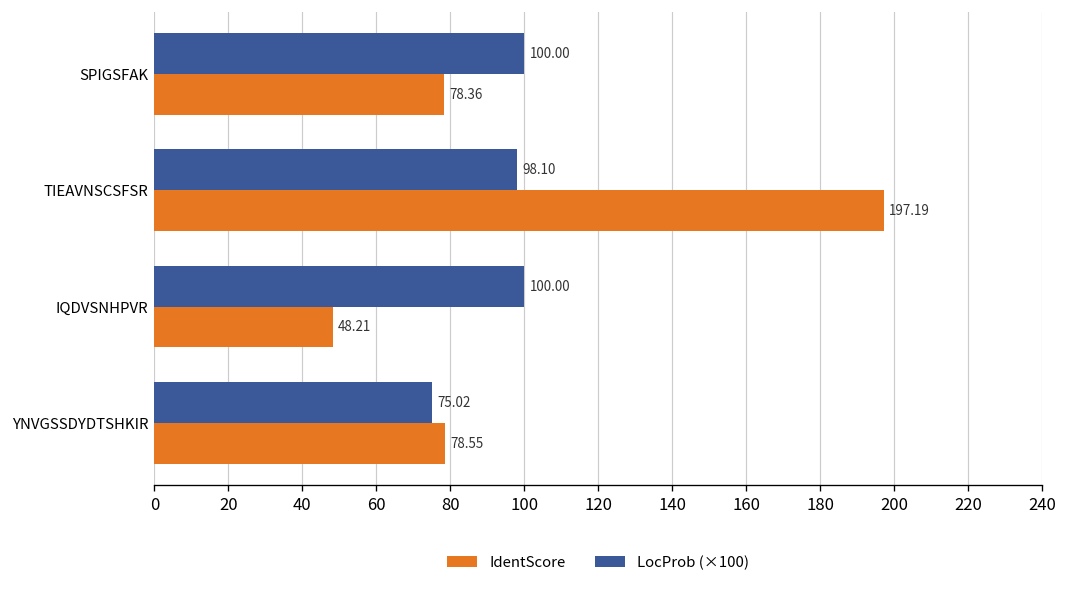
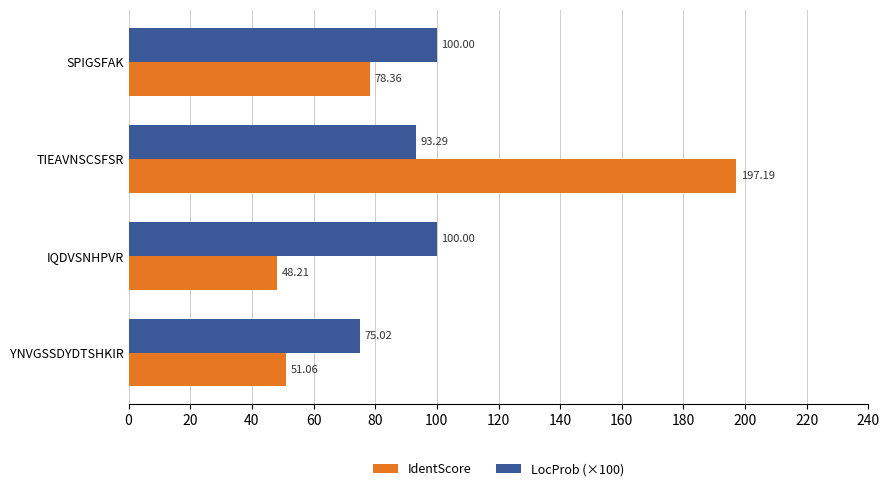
  {
    "IdentScore": {
      "SPIGSFAK": 78.36,
      "TIEAVNSCSFSR": 197.19,
      "IQDVSNHPVR": 48.21,
-     "YNVGSSDYDTSHKIR": 78.55
+     "YNVGSSDYDTSHKIR": 51.06
    },
    "LocProb (×100)": {
      "SPIGSFAK": 100.00,
-     "TIEAVNSCSFSR": 98.10,
+     "TIEAVNSCSFSR": 93.29,
      "IQDVSNHPVR": 100.00,
      "YNVGSSDYDTSHKIR": 75.02
    }
  }
